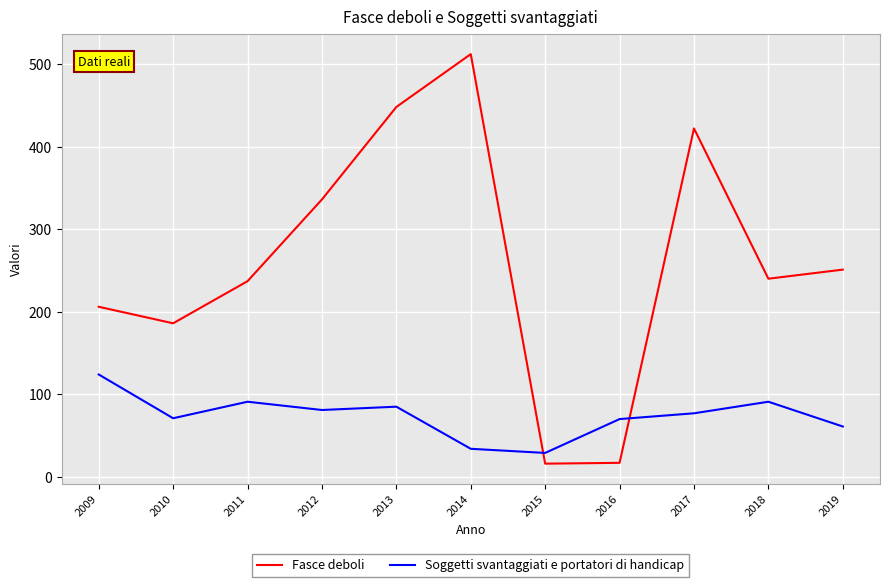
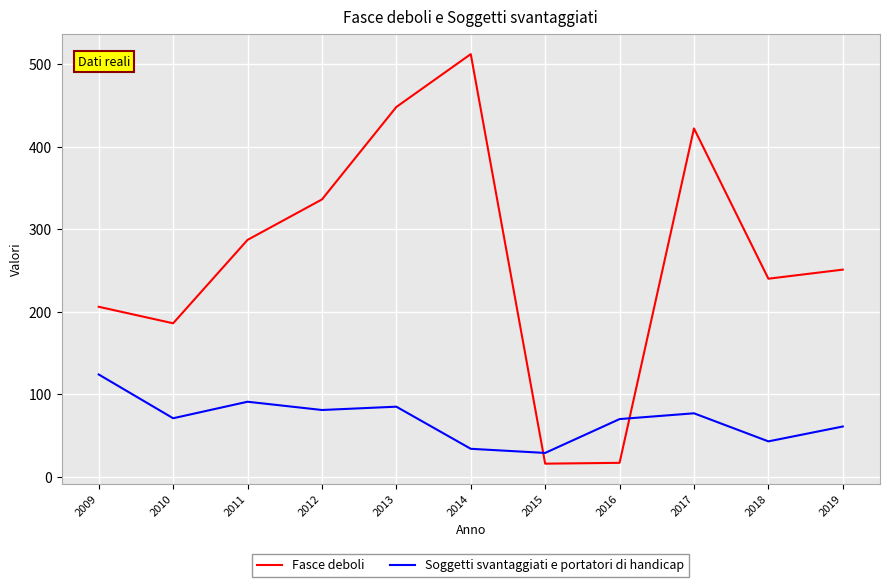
  {
    "Fasce deboli": {
      "2009": 210,
      "2010": 190,
-     "2011": 240,
+     "2011": 290,
      "2012": 340,
      "2013": 450,
      "2014": 510,
      "2015": 20,
      "2016": 20,
      "2017": 420,
      "2018": 240,
      "2019": 250
    },
    "Soggetti svantaggiati e portatori di handicap": {
      "2009": 120,
      "2010": 70,
      "2011": 90,
      "2012": 80,
      "2013": 90,
      "2014": 30,
      "2015": 30,
      "2016": 70,
      "2017": 80,
-     "2018": 90,
+     "2018": 40,
      "2019": 60
    }
  }
